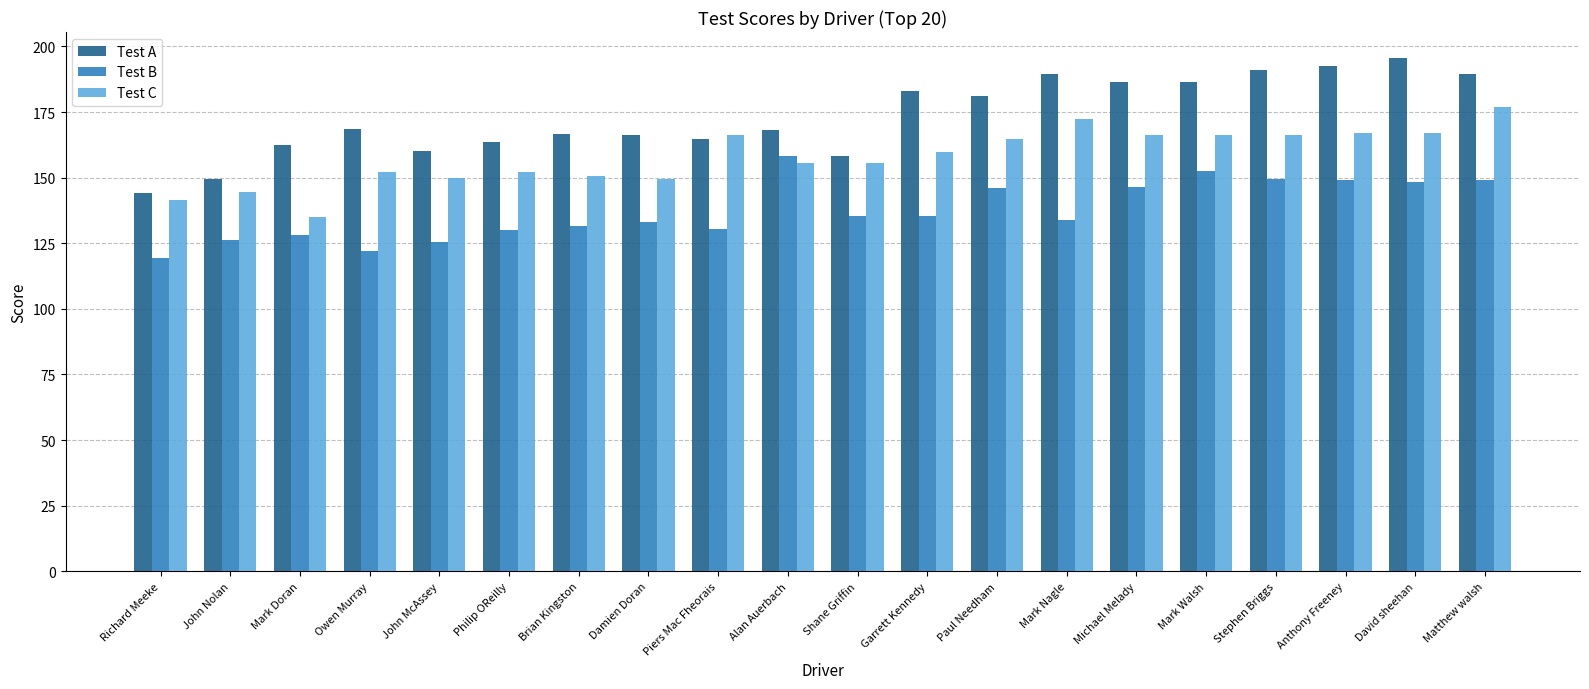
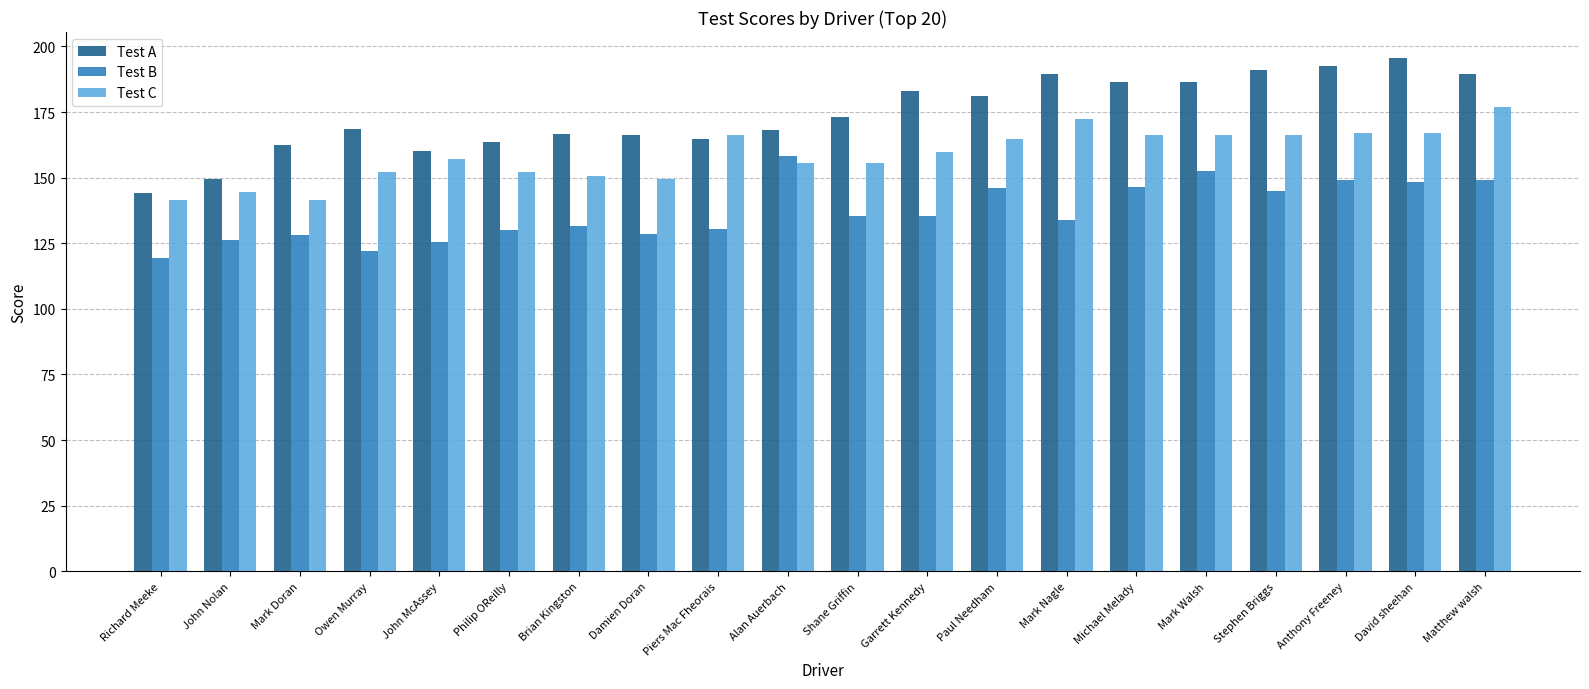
  {
    "Test A": {
      "Richard Meeke": 144,
      "John Nolan": 149,
      "Mark Doran": 162,
      "Owen Murray": 169,
      "John McAssey": 160,
      "Philip OReilly": 164,
      "Brian Kingston": 167,
      "Damien Doran": 166,
      "Piers Mac Fheorais": 165,
      "Alan Auerbach": 168,
-     "Shane Griffin": 158,
+     "Shane Griffin": 173,
      "Garrett Kennedy": 183,
      "Paul Needham": 181,
      "Mark Nagle": 190,
      "Michael Melady": 186,
      "Mark Walsh": 186,
      "Stephen Briggs": 191,
      "Anthony Freeney": 193,
      "David sheehan": 196,
      "Matthew walsh": 189
    },
    "Test B": {
      "Richard Meeke": 119,
      "John Nolan": 126,
      "Mark Doran": 128,
      "Owen Murray": 122,
      "John McAssey": 126,
      "Philip OReilly": 130,
      "Brian Kingston": 132,
-     "Damien Doran": 133,
+     "Damien Doran": 129,
      "Piers Mac Fheorais": 130,
      "Alan Auerbach": 158,
      "Shane Griffin": 135,
      "Garrett Kennedy": 135,
      "Paul Needham": 146,
      "Mark Nagle": 134,
      "Michael Melady": 146,
      "Mark Walsh": 153,
-     "Stephen Briggs": 150,
+     "Stephen Briggs": 145,
      "Anthony Freeney": 149,
      "David sheehan": 149,
      "Matthew walsh": 149
    },
    "Test C": {
      "Richard Meeke": 142,
      "John Nolan": 145,
-     "Mark Doran": 135,
+     "Mark Doran": 141,
      "Owen Murray": 152,
-     "John McAssey": 150,
+     "John McAssey": 157,
      "Philip OReilly": 152,
      "Brian Kingston": 151,
      "Damien Doran": 150,
      "Piers Mac Fheorais": 166,
      "Alan Auerbach": 156,
      "Shane Griffin": 155,
      "Garrett Kennedy": 160,
      "Paul Needham": 165,
      "Mark Nagle": 172,
      "Michael Melady": 166,
      "Mark Walsh": 166,
      "Stephen Briggs": 166,
      "Anthony Freeney": 167,
      "David sheehan": 167,
      "Matthew walsh": 177
    }
  }
